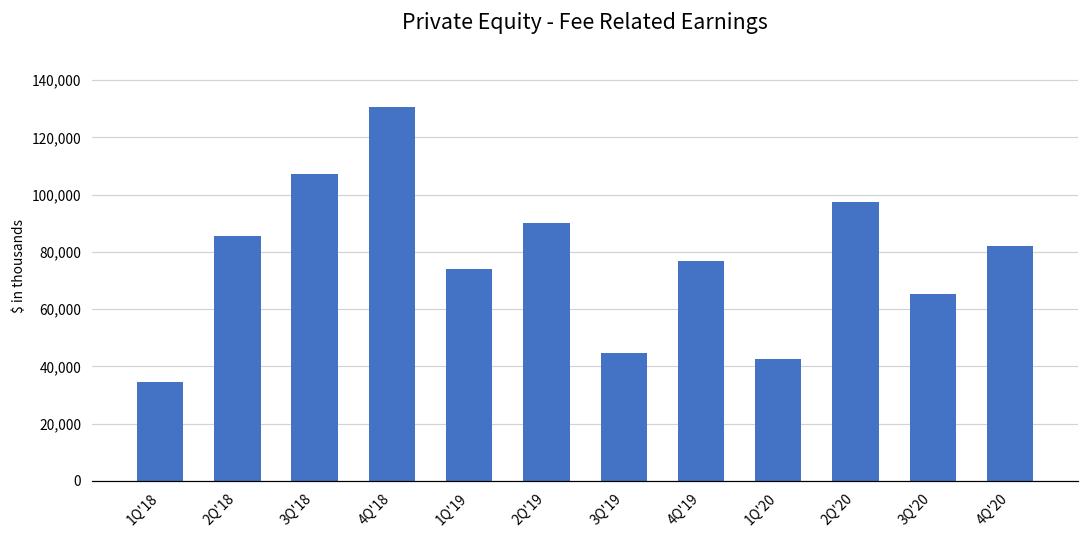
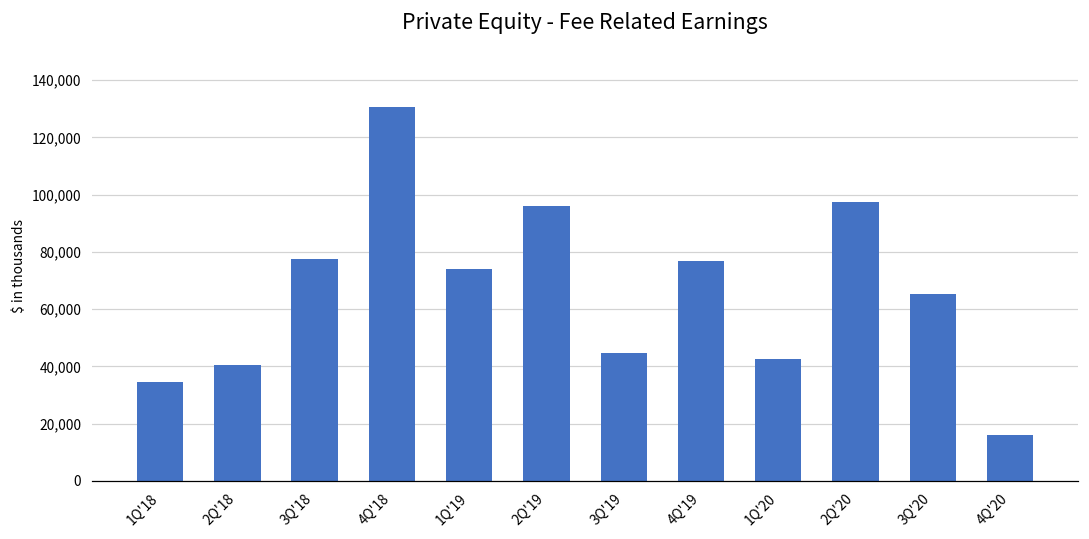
  {
    "1Q'18": "34,000",
-   "2Q'18": "86,000",
-   "3Q'18": "107,000",
+   "2Q'18": "41,000",
+   "3Q'18": "78,000",
    "4Q'18": "131,000",
    "1Q'19": "74,000",
-   "2Q'19": "90,000",
+   "2Q'19": "96,000",
    "3Q'19": "45,000",
    "4Q'19": "77,000",
    "1Q'20": "43,000",
    "2Q'20": "97,000",
    "3Q'20": "65,000",
-   "4Q'20": "82,000"
+   "4Q'20": "16,000"
  }
